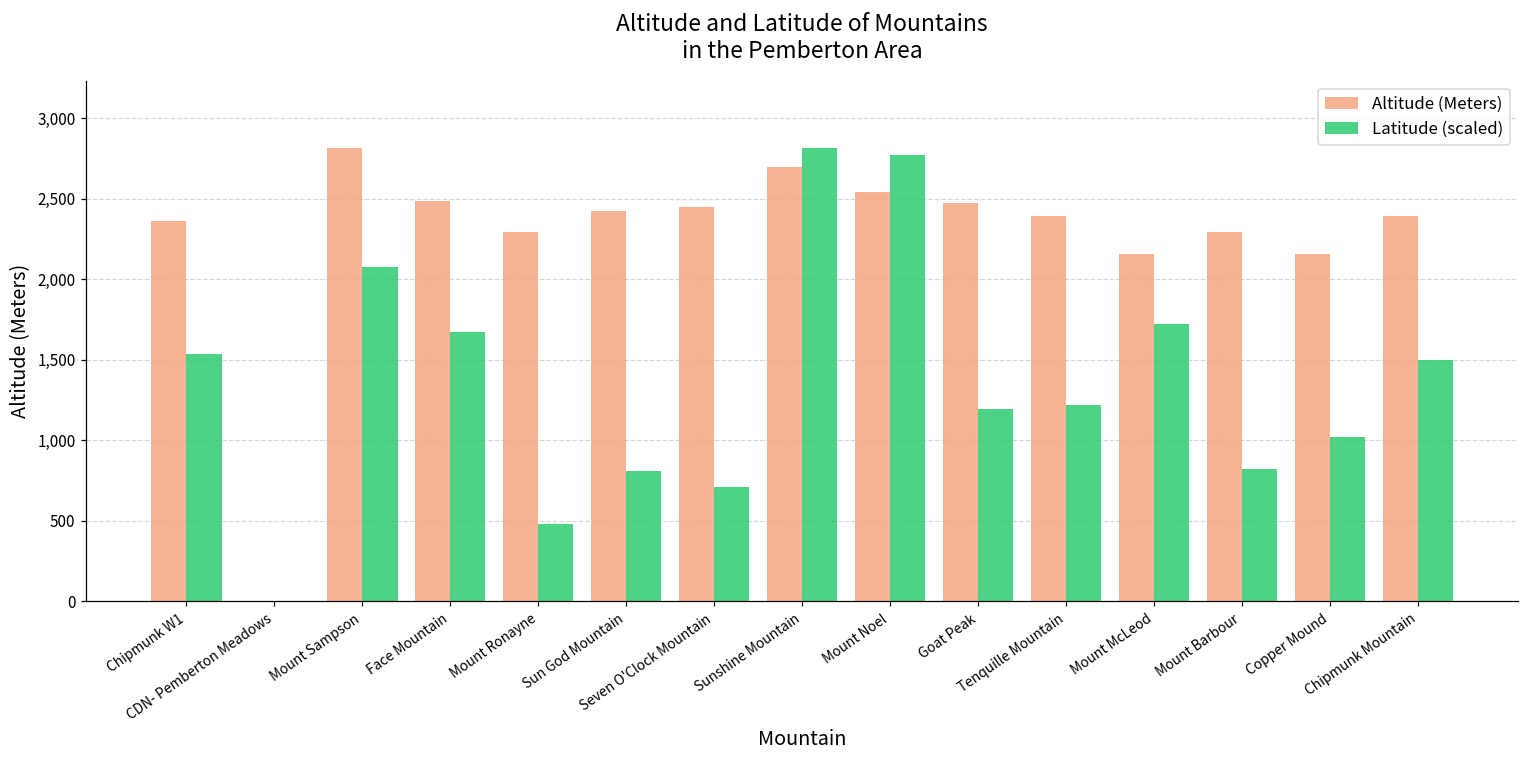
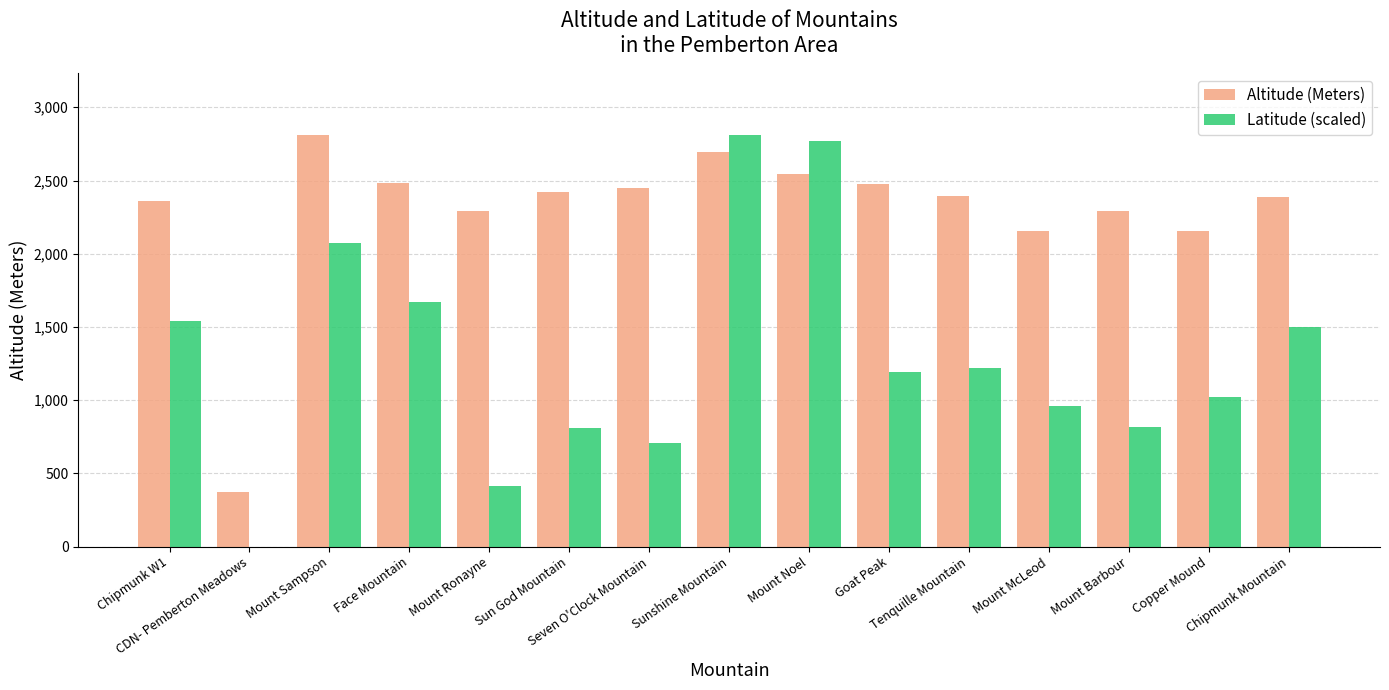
  {
    "Altitude (Meters)": {
      "Chipmunk W1": "2,360",
-     "CDN- Pemberton Meadows": "0",
+     "CDN- Pemberton Meadows": "370",
      "Mount Sampson": "2,810",
      "Face Mountain": "2,490",
      "Mount Ronayne": "2,290",
      "Sun God Mountain": "2,420",
      "Seven O'Clock Mountain": "2,450",
      "Sunshine Mountain": "2,700",
      "Mount Noel": "2,540",
      "Goat Peak": "2,470",
      "Tenquille Mountain": "2,390",
      "Mount McLeod": "2,160",
      "Mount Barbour": "2,290",
      "Copper Mound": "2,160",
      "Chipmunk Mountain": "2,390"
    },
    "Latitude (scaled)": {
      "Chipmunk W1": "1,540",
      "CDN- Pemberton Meadows": "0",
      "Mount Sampson": "2,070",
      "Face Mountain": "1,670",
-     "Mount Ronayne": "480",
+     "Mount Ronayne": "410",
      "Sun God Mountain": "810",
      "Seven O'Clock Mountain": "710",
      "Sunshine Mountain": "2,810",
      "Mount Noel": "2,770",
      "Goat Peak": "1,190",
      "Tenquille Mountain": "1,220",
-     "Mount McLeod": "1,720",
+     "Mount McLeod": "960",
      "Mount Barbour": "820",
      "Copper Mound": "1,020",
      "Chipmunk Mountain": "1,500"
    }
  }
